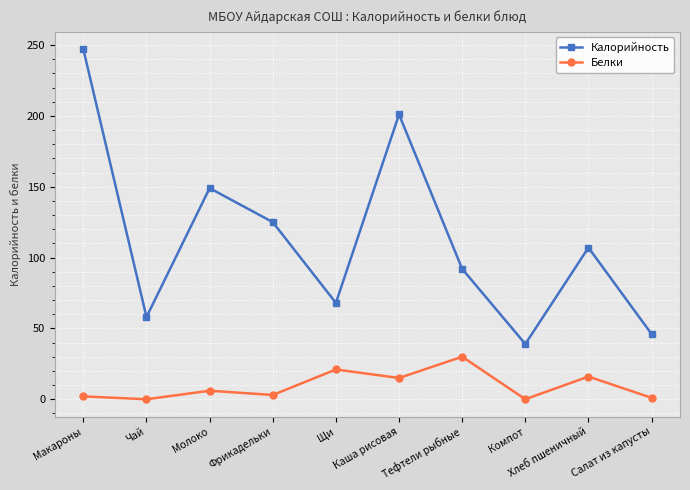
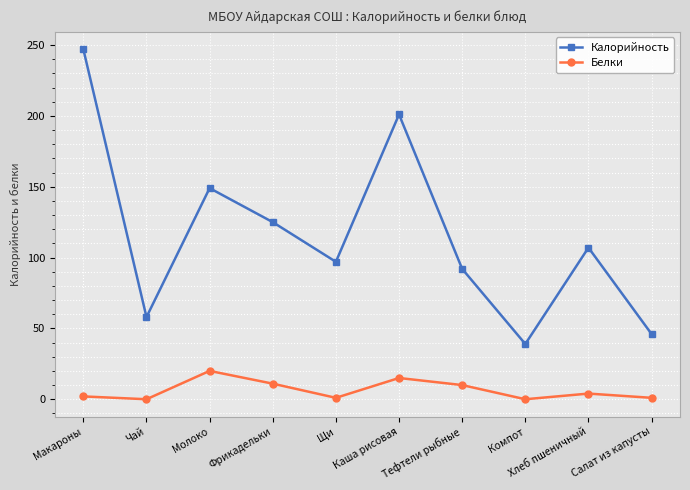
  {
    "Калорийность": {
      "Макароны": 247,
      "Чай": 58,
      "Молоко": 149,
      "Фрикадельки": 125,
-     "Щи": 68,
+     "Щи": 97,
      "Каша рисовая": 201,
      "Тефтели рыбные": 92,
      "Компот": 39,
      "Хлеб пшеничный": 107,
      "Салат из капусты": 46
    },
    "Белки": {
      "Макароны": 2,
      "Чай": 0,
-     "Молоко": 6,
-     "Фрикадельки": 3,
-     "Щи": 21,
+     "Молоко": 20,
+     "Фрикадельки": 11,
+     "Щи": 1,
      "Каша рисовая": 15,
-     "Тефтели рыбные": 30,
+     "Тефтели рыбные": 10,
      "Компот": 0,
-     "Хлеб пшеничный": 16,
+     "Хлеб пшеничный": 4,
      "Салат из капусты": 1
    }
  }
